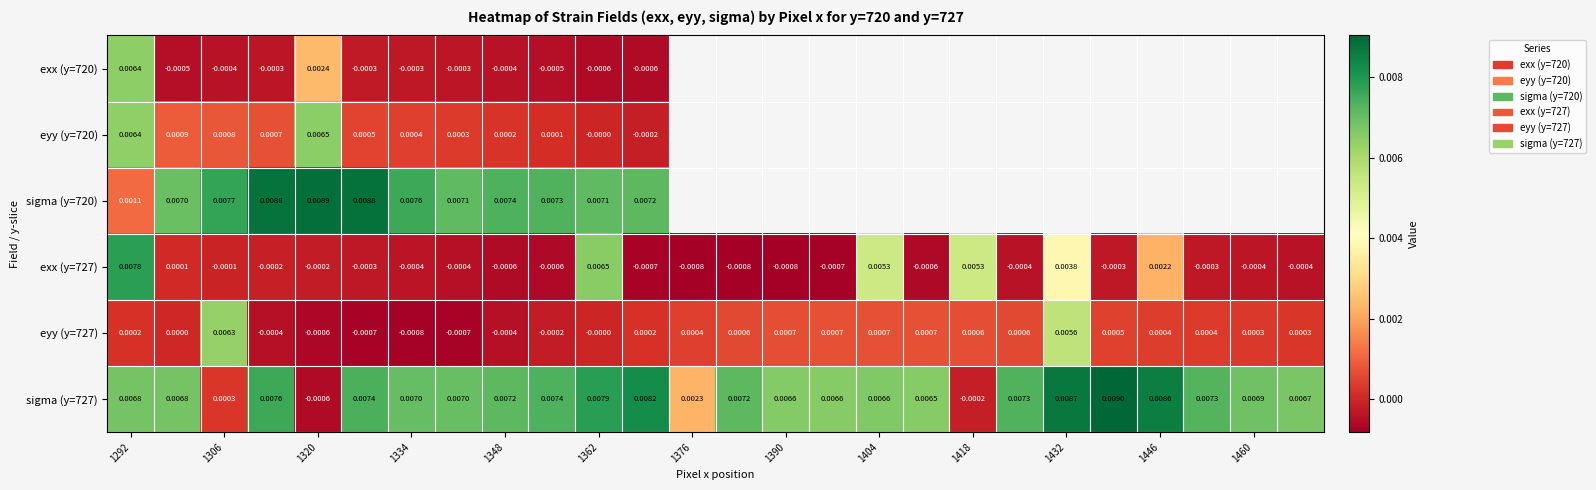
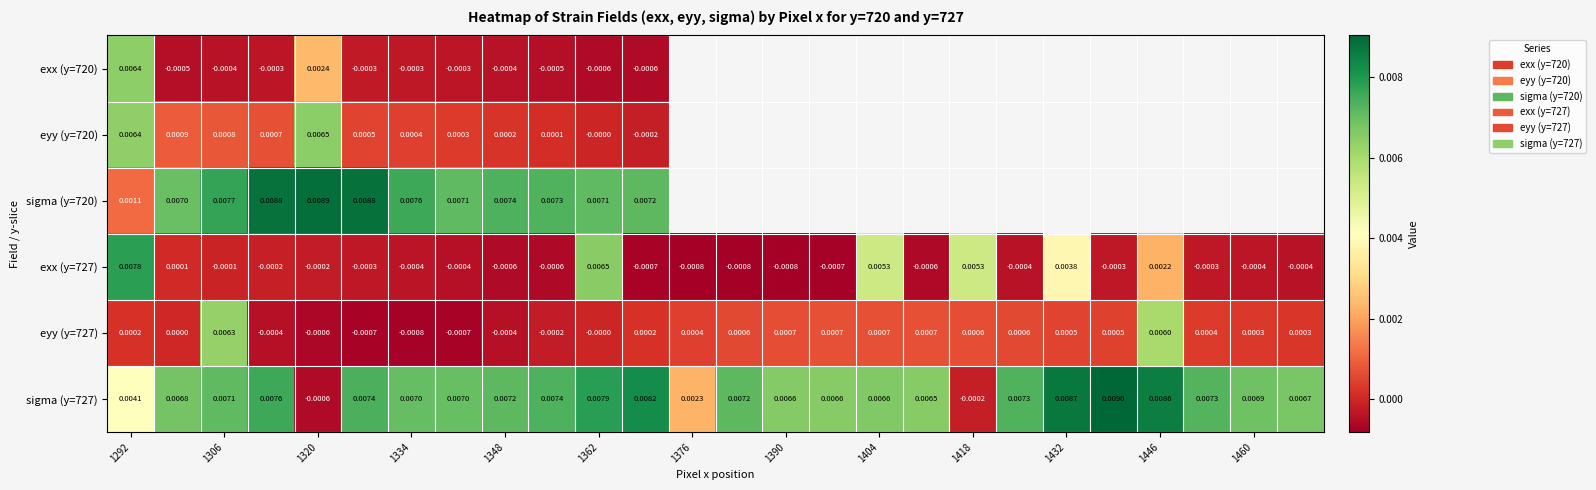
  {
    "exx (y=720)": {
      "1292": 0.0064,
      "1306": -0.0004,
      "1320": 0.0024,
      "1334": -0.0003,
      "1348": -0.0004,
      "1362": -0.0006
    },
    "eyy (y=720)": {
      "1292": 0.0064,
      "1306": 0.0008,
      "1320": 0.0065,
      "1334": 0.0004,
      "1348": 0.0002,
      "1362": -0.0000
    },
    "sigma (y=720)": {
      "1292": 0.0011,
      "1306": 0.0077,
      "1320": 0.0089,
      "1334": 0.0076,
      "1348": 0.0074,
      "1362": 0.0071
    },
    "exx (y=727)": {
      "1292": 0.0078,
      "1306": -0.0001,
      "1320": -0.0002,
      "1334": -0.0004,
      "1348": -0.0006,
      "1362": 0.0065,
      "1376": -0.0008,
      "1390": -0.0008,
      "1404": 0.0053,
      "1418": 0.0053,
      "1432": 0.0038,
      "1446": 0.0022,
      "1460": -0.0004
    },
    "eyy (y=727)": {
      "1292": 0.0002,
      "1306": 0.0063,
      "1320": -0.0006,
      "1334": -0.0008,
      "1348": -0.0004,
      "1362": -0.0000,
      "1376": 0.0004,
      "1390": 0.0007,
      "1404": 0.0007,
      "1418": 0.0006,
-     "1432": 0.0056,
-     "1446": 0.0004,
+     "1432": 0.0005,
+     "1446": 0.0060,
      "1460": 0.0003
    },
    "sigma (y=727)": {
-     "1292": 0.0068,
-     "1306": 0.0003,
+     "1292": 0.0041,
+     "1306": 0.0071,
      "1320": -0.0006,
      "1334": 0.0070,
      "1348": 0.0072,
      "1362": 0.0079,
      "1376": 0.0023,
      "1390": 0.0066,
      "1404": 0.0066,
      "1418": -0.0002,
      "1432": 0.0087,
      "1446": 0.0086,
      "1460": 0.0069
    }
  }
